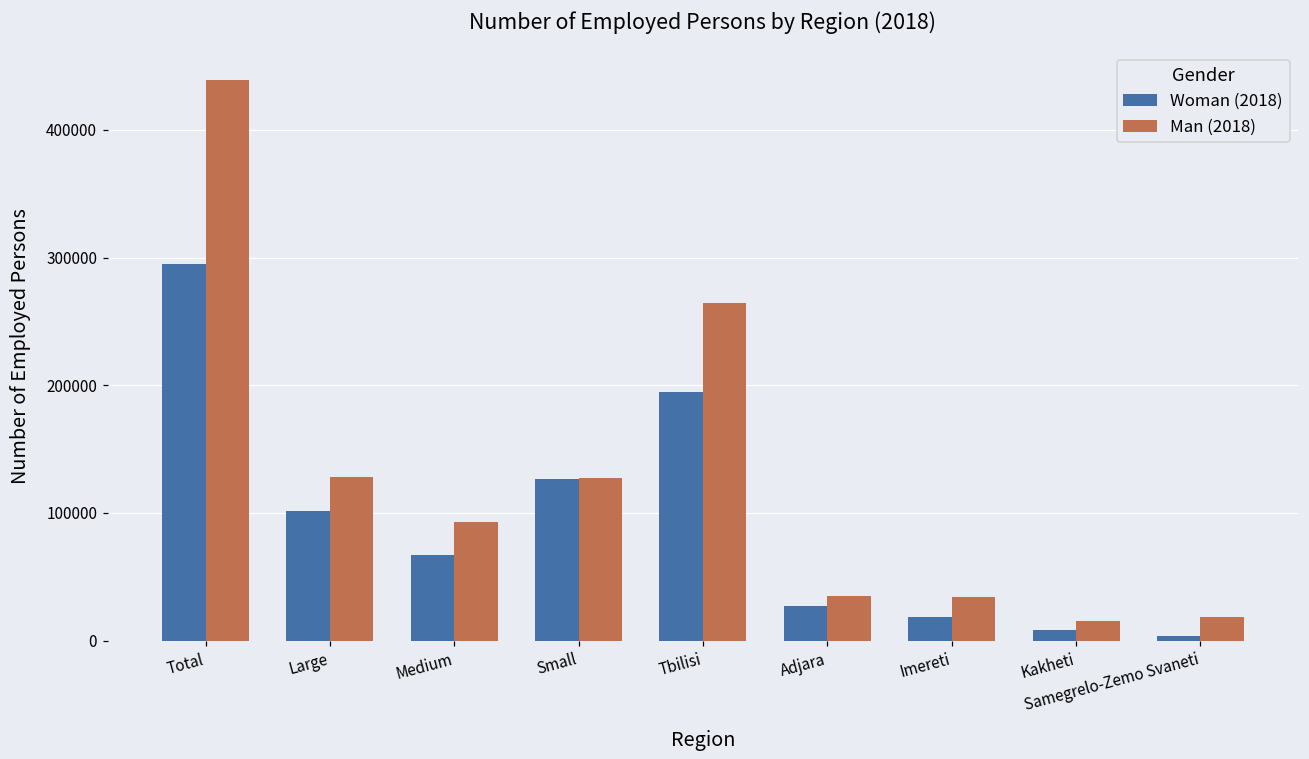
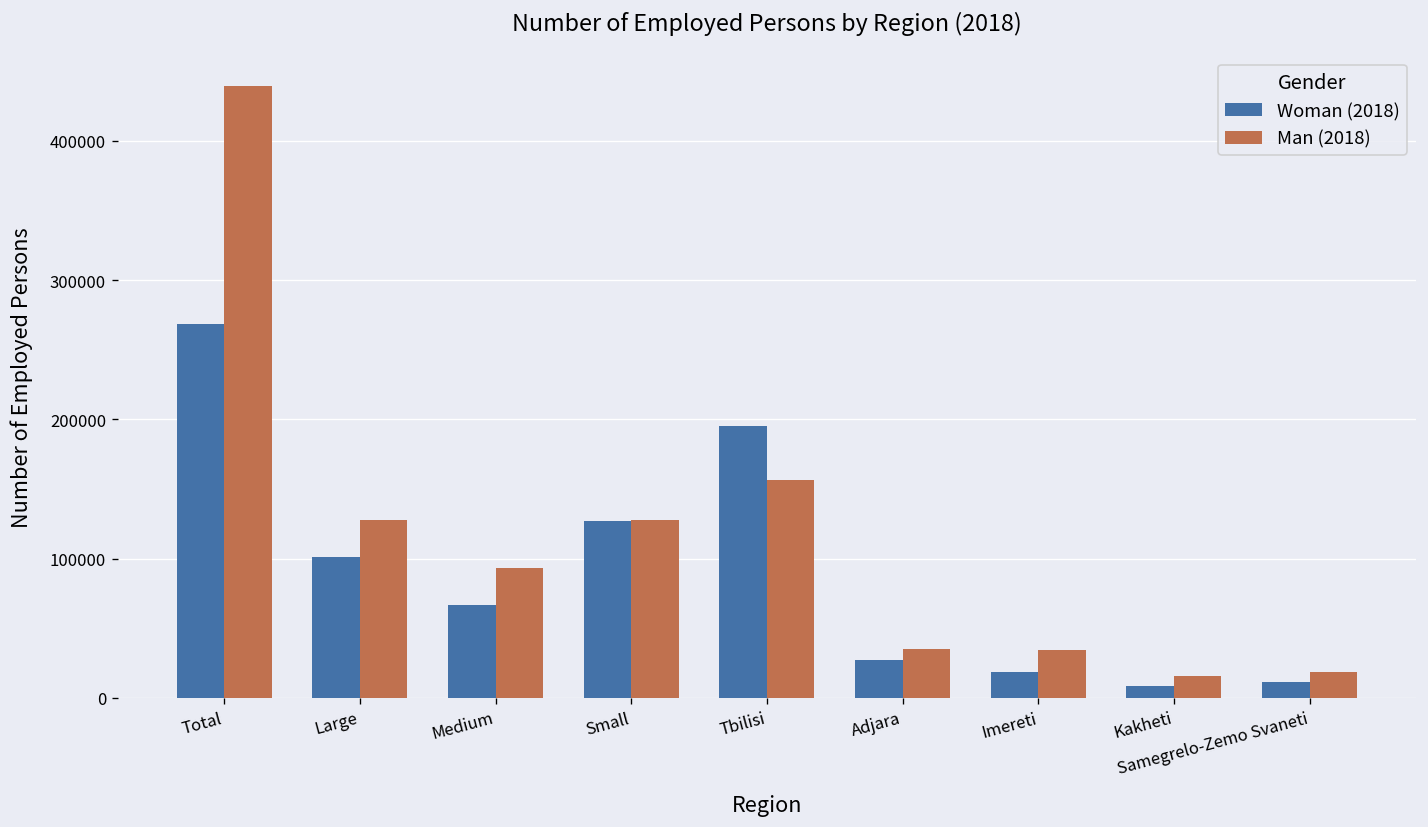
  {
    "Woman (2018)": {
-     "Total": 295000,
+     "Total": 268000,
      "Large": 101000,
      "Medium": 67000,
      "Small": 127000,
      "Tbilisi": 195000,
      "Adjara": 27000,
      "Imereti": 19000,
      "Kakheti": 8000,
-     "Samegrelo-Zemo Svaneti": 4000
+     "Samegrelo-Zemo Svaneti": 12000
    },
    "Man (2018)": {
      "Total": 439000,
      "Large": 128000,
      "Medium": 93000,
      "Small": 128000,
-     "Tbilisi": 265000,
+     "Tbilisi": 157000,
      "Adjara": 35000,
      "Imereti": 34000,
      "Kakheti": 16000,
      "Samegrelo-Zemo Svaneti": 18000
    }
  }
